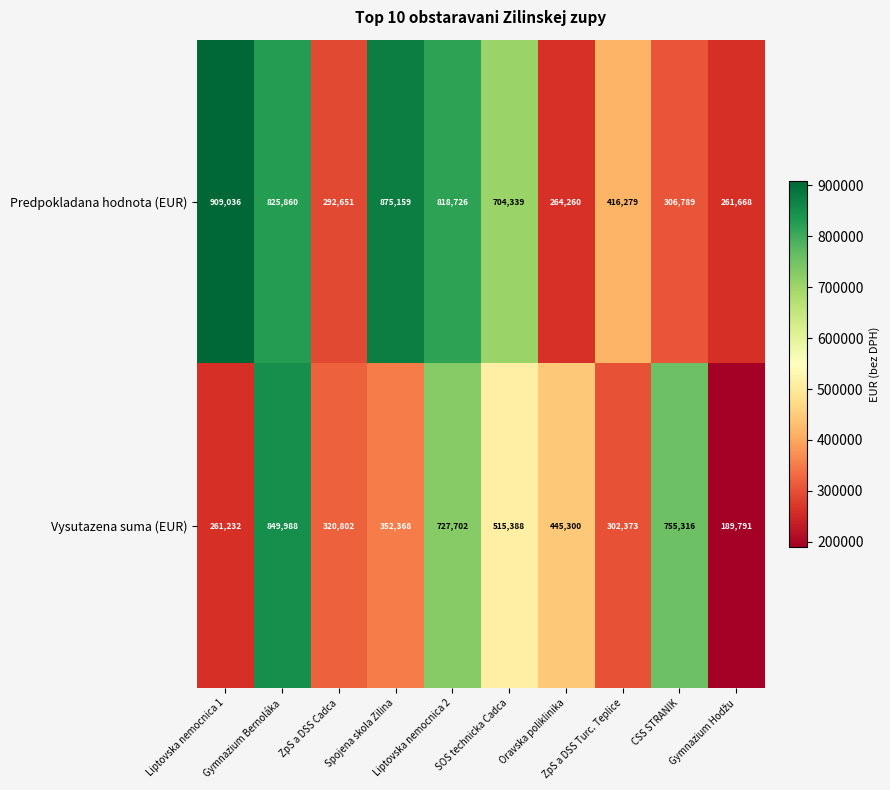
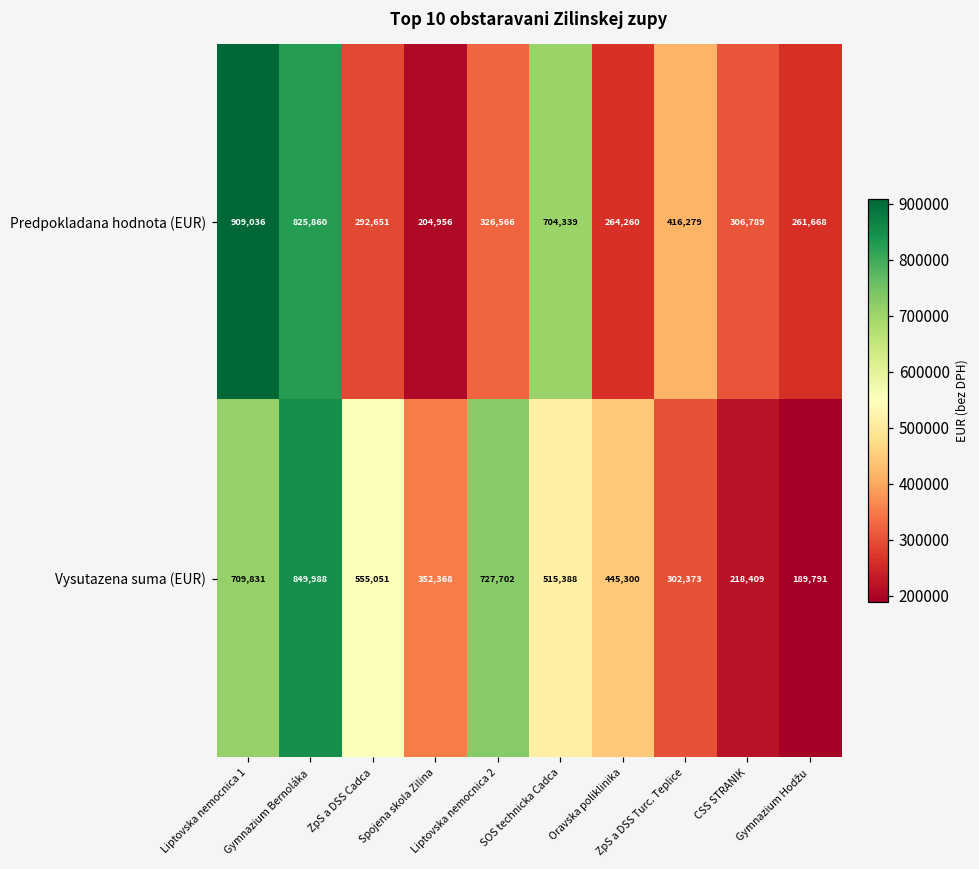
  {
    "Predpokladana hodnota (EUR)": {
      "Liptovska nemocnica 1": "909,036",
      "Gymnazium Bernoláka": "825,860",
      "ZpS a DSS Cadca": "292,651",
-     "Spojena skola Zilina": "875,159",
-     "Liptovska nemocnica 2": "818,726",
+     "Spojena skola Zilina": "204,956",
+     "Liptovska nemocnica 2": "326,566",
      "SOS technicka Cadca": "704,339",
      "Oravska poliklinika": "264,260",
      "ZpS a DSS Turc. Teplice": "416,279",
      "CSS STRANIK": "306,789",
      "Gymnazium Hodžu": "261,668"
    },
    "Vysutazena suma (EUR)": {
-     "Liptovska nemocnica 1": "261,232",
+     "Liptovska nemocnica 1": "709,831",
      "Gymnazium Bernoláka": "849,988",
-     "ZpS a DSS Cadca": "320,802",
+     "ZpS a DSS Cadca": "555,051",
      "Spojena skola Zilina": "352,368",
      "Liptovska nemocnica 2": "727,702",
      "SOS technicka Cadca": "515,388",
      "Oravska poliklinika": "445,300",
      "ZpS a DSS Turc. Teplice": "302,373",
-     "CSS STRANIK": "755,316",
+     "CSS STRANIK": "218,409",
      "Gymnazium Hodžu": "189,791"
    }
  }
